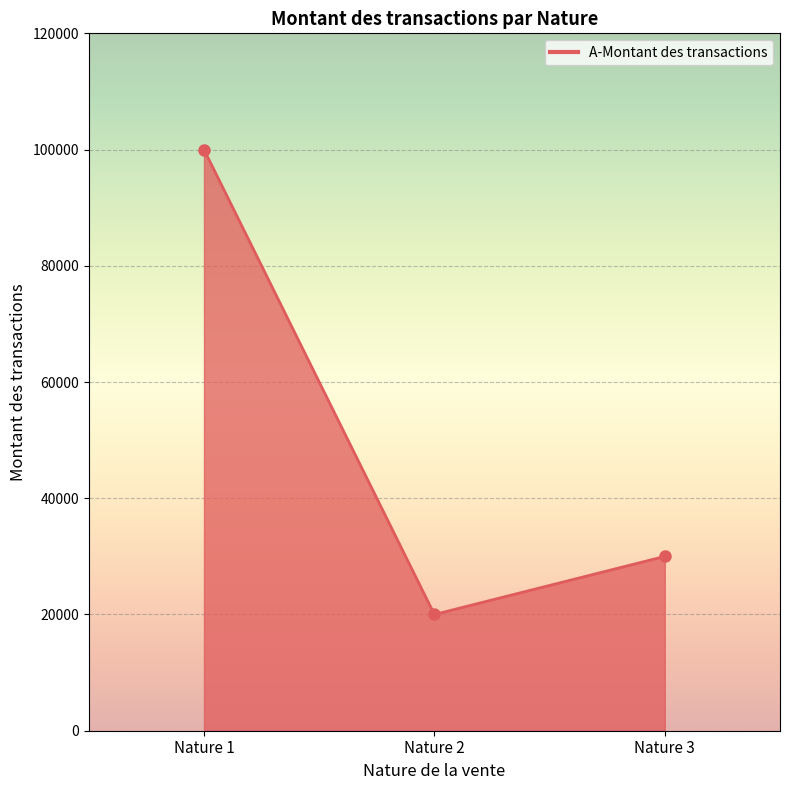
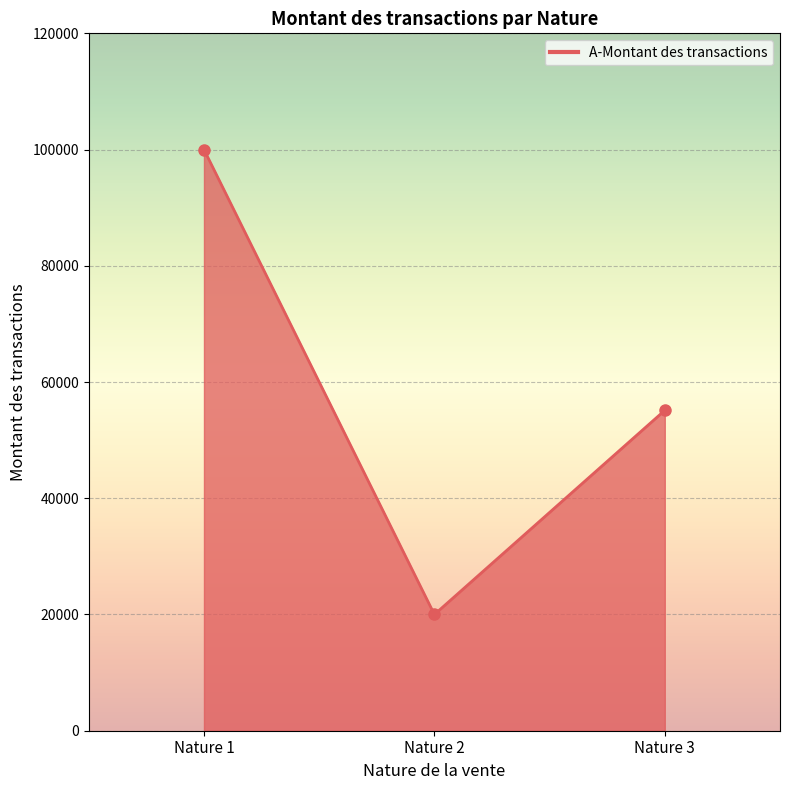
  {
    "Nature 1": 100000,
    "Nature 2": 20000,
-   "Nature 3": 30000
+   "Nature 3": 55000
  }
